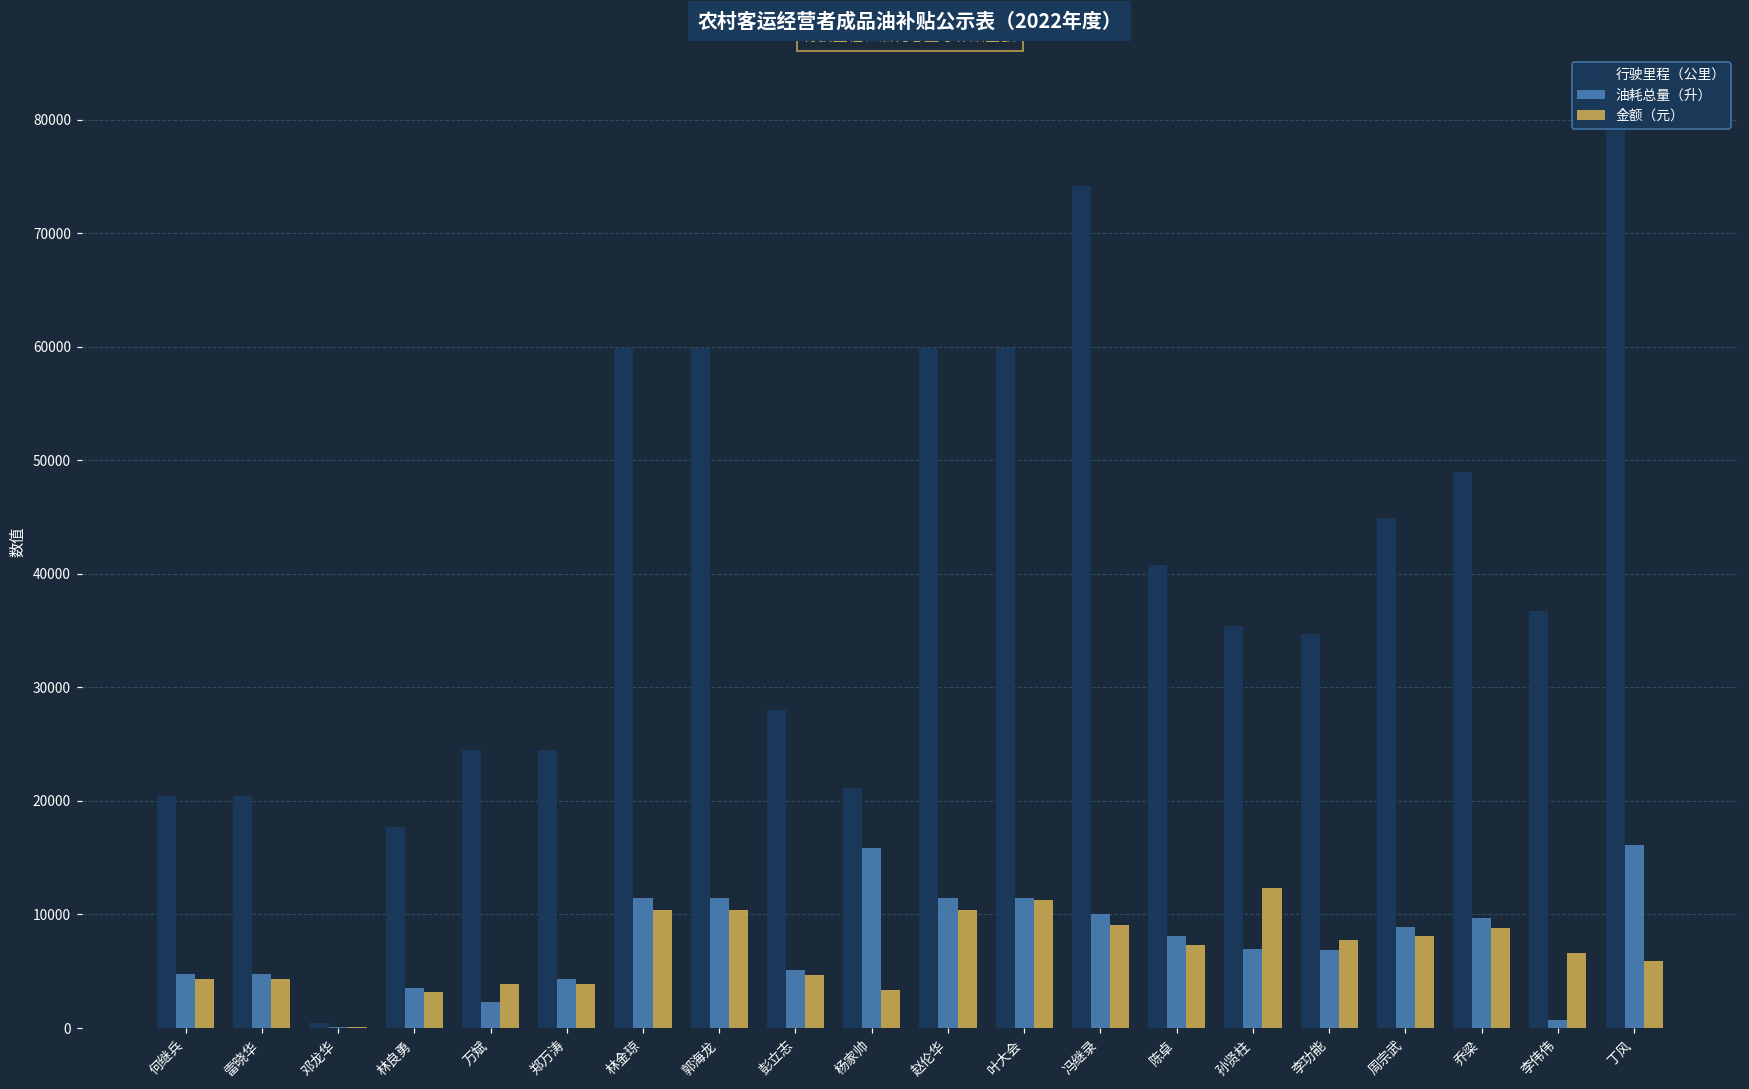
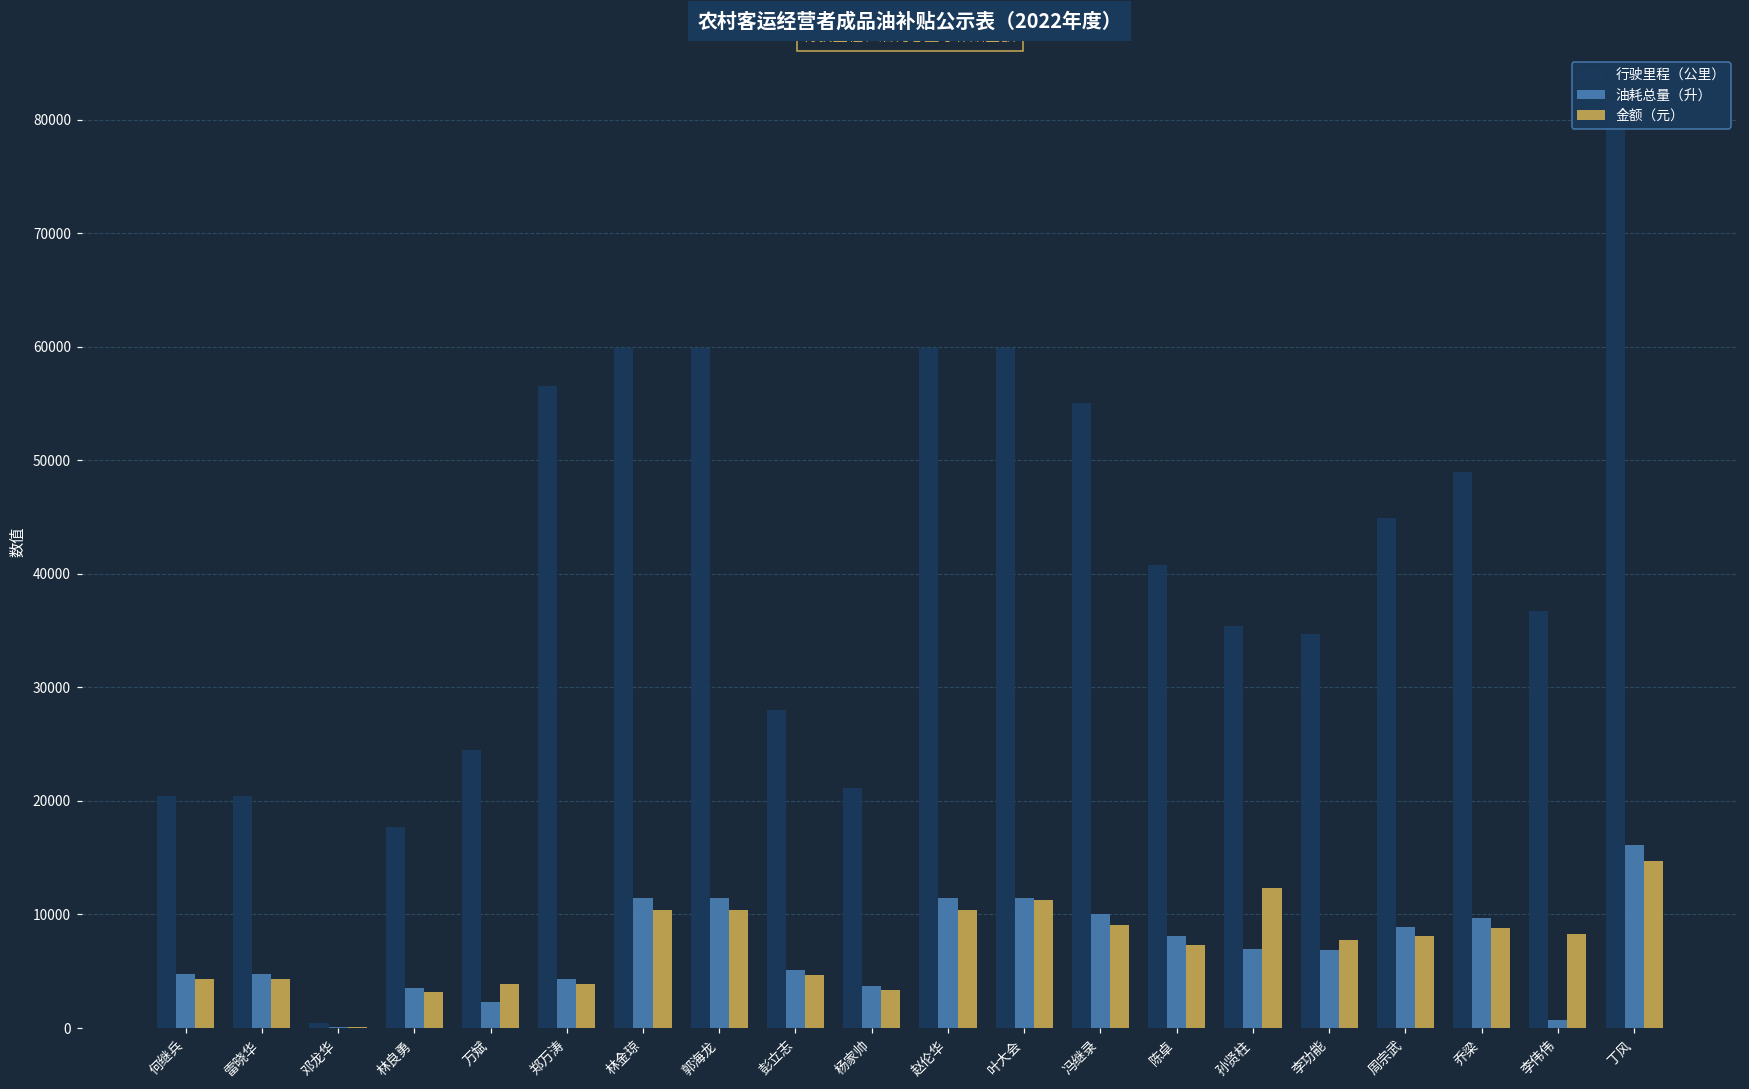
  {
    "行驶里程（公里）": {
      "何继兵": 20400,
      "雷晓华": 20400,
      "邓龙华": 400,
      "林良勇": 17700,
      "万斌": 24500,
-     "郑万涛": 24500,
+     "郑万涛": 56500,
      "林金琼": 59800,
      "郭海龙": 59800,
      "彭立志": 28000,
      "杨家帅": 21100,
      "赵伦华": 59800,
      "叶大会": 59800,
-     "冯继录": 74100,
+     "冯继录": 55100,
      "陈卓": 40800,
      "孙贤柱": 35400,
      "李功能": 34700,
      "周宗武": 44900,
      "乔梁": 49000,
      "李伟伟": 36700
    },
    "油耗总量（升）": {
      "何继兵": 4800,
      "雷晓华": 4800,
      "林良勇": 3500,
      "万斌": 2300,
      "郑万涛": 4300,
      "林金琼": 11400,
      "郭海龙": 11400,
      "彭立志": 5100,
-     "杨家帅": 15800,
+     "杨家帅": 3700,
      "赵伦华": 11400,
      "叶大会": 11400,
      "冯继录": 10000,
      "陈卓": 8100,
      "孙贤柱": 7000,
      "李功能": 6900,
      "周宗武": 8900,
      "乔梁": 9700,
      "李伟伟": 700,
      "丁风": 16200
    },
    "金额（元）": {
      "何继兵": 4300,
      "雷晓华": 4300,
      "林良勇": 3200,
      "万斌": 3900,
      "郑万涛": 3900,
      "林金琼": 10400,
      "郭海龙": 10400,
      "彭立志": 4600,
      "杨家帅": 3400,
      "赵伦华": 10400,
      "叶大会": 11300,
      "冯继录": 9100,
      "陈卓": 7300,
      "孙贤柱": 12400,
      "李功能": 7800,
      "周宗武": 8100,
      "乔梁": 8800,
-     "李伟伟": 6600,
-     "丁风": 5900
+     "李伟伟": 8300,
+     "丁风": 14700
    }
  }
